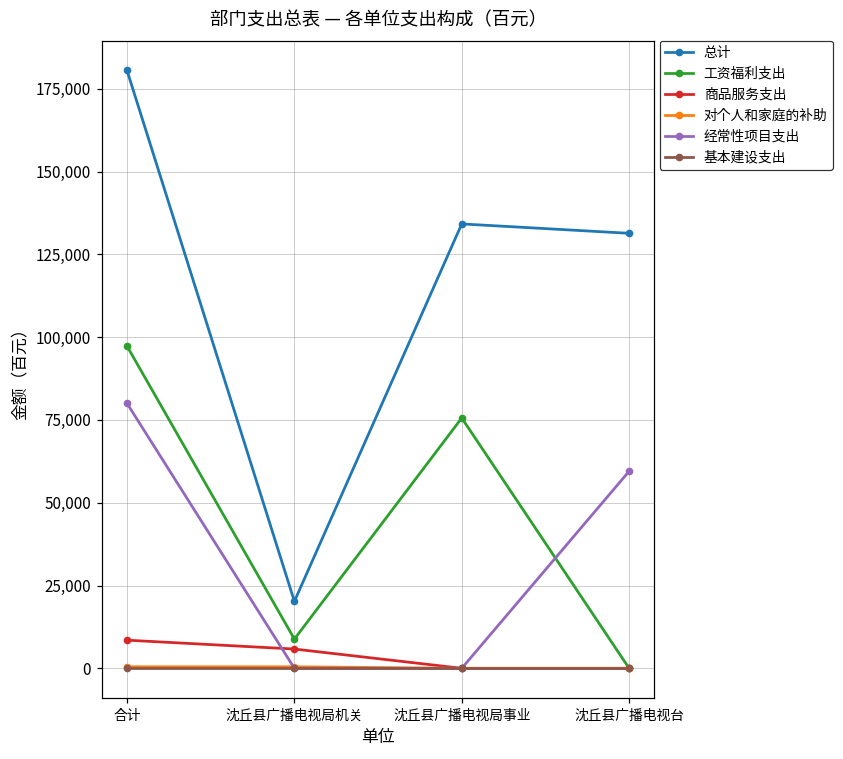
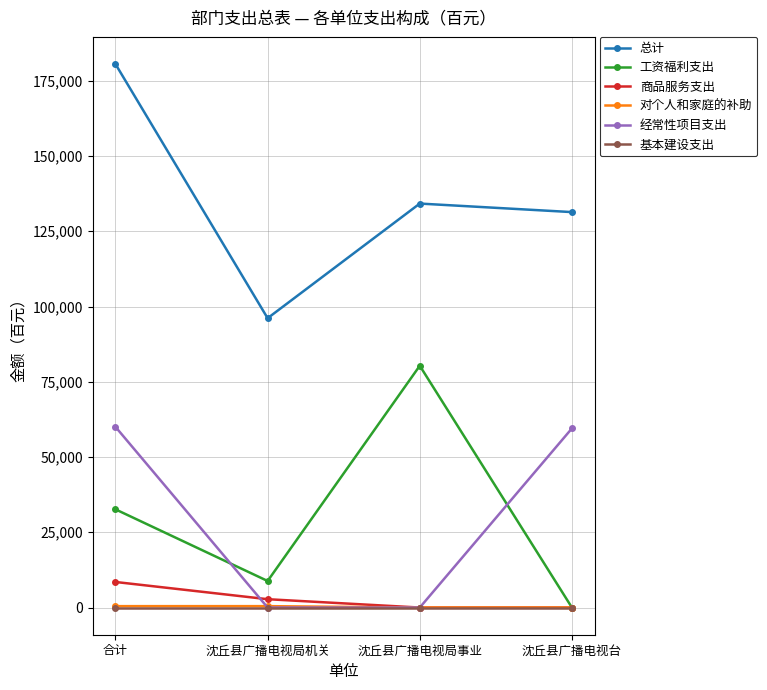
  {
    "总计": {
      "合计": "181,000",
-     "沈丘县广播电视局机关": "20,000",
+     "沈丘县广播电视局机关": "96,000",
      "沈丘县广播电视局事业": "134,000",
      "沈丘县广播电视台": "131,000"
    },
    "工资福利支出": {
-     "合计": "97,000",
+     "合计": "33,000",
      "沈丘县广播电视局机关": "9,000",
-     "沈丘县广播电视局事业": "76,000"
+     "沈丘县广播电视局事业": "80,000"
    },
    "商品服务支出": {
      "合计": "8,000",
-     "沈丘县广播电视局机关": "6,000"
+     "沈丘县广播电视局机关": "3,000"
    },
    "经常性项目支出": {
-     "合计": "80,000",
+     "合计": "60,000",
      "沈丘县广播电视台": "60,000"
    }
  }
